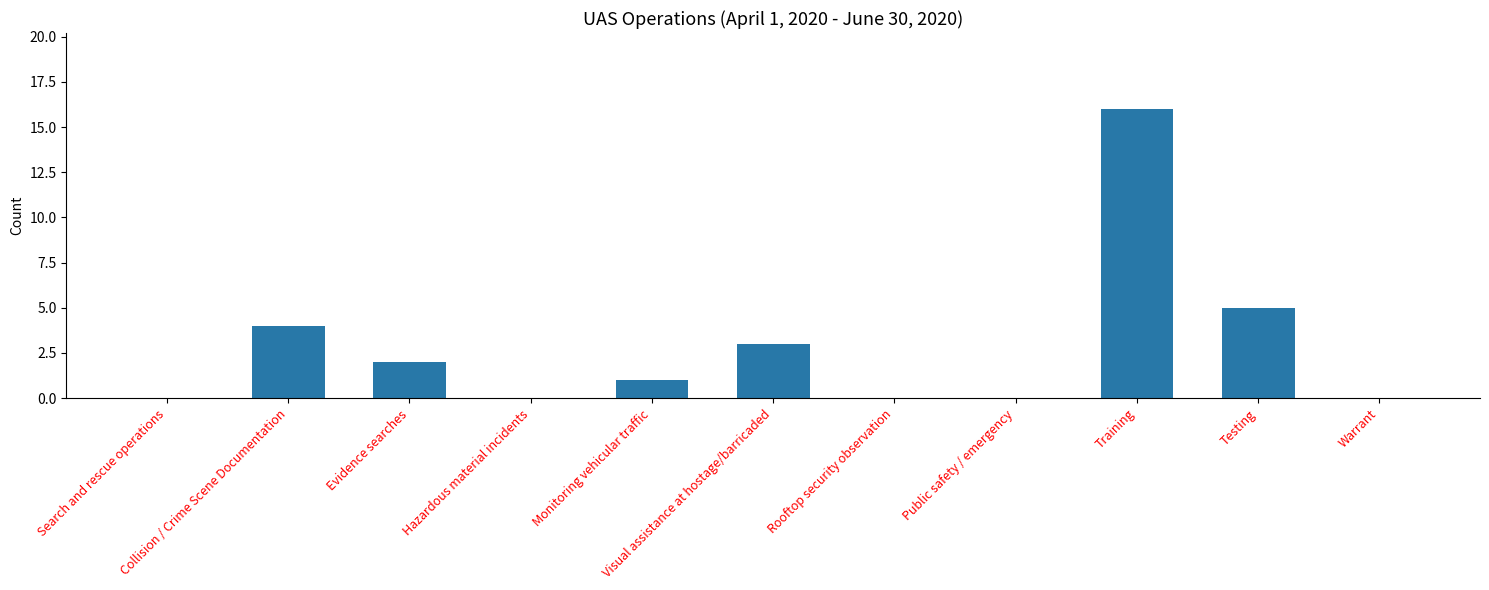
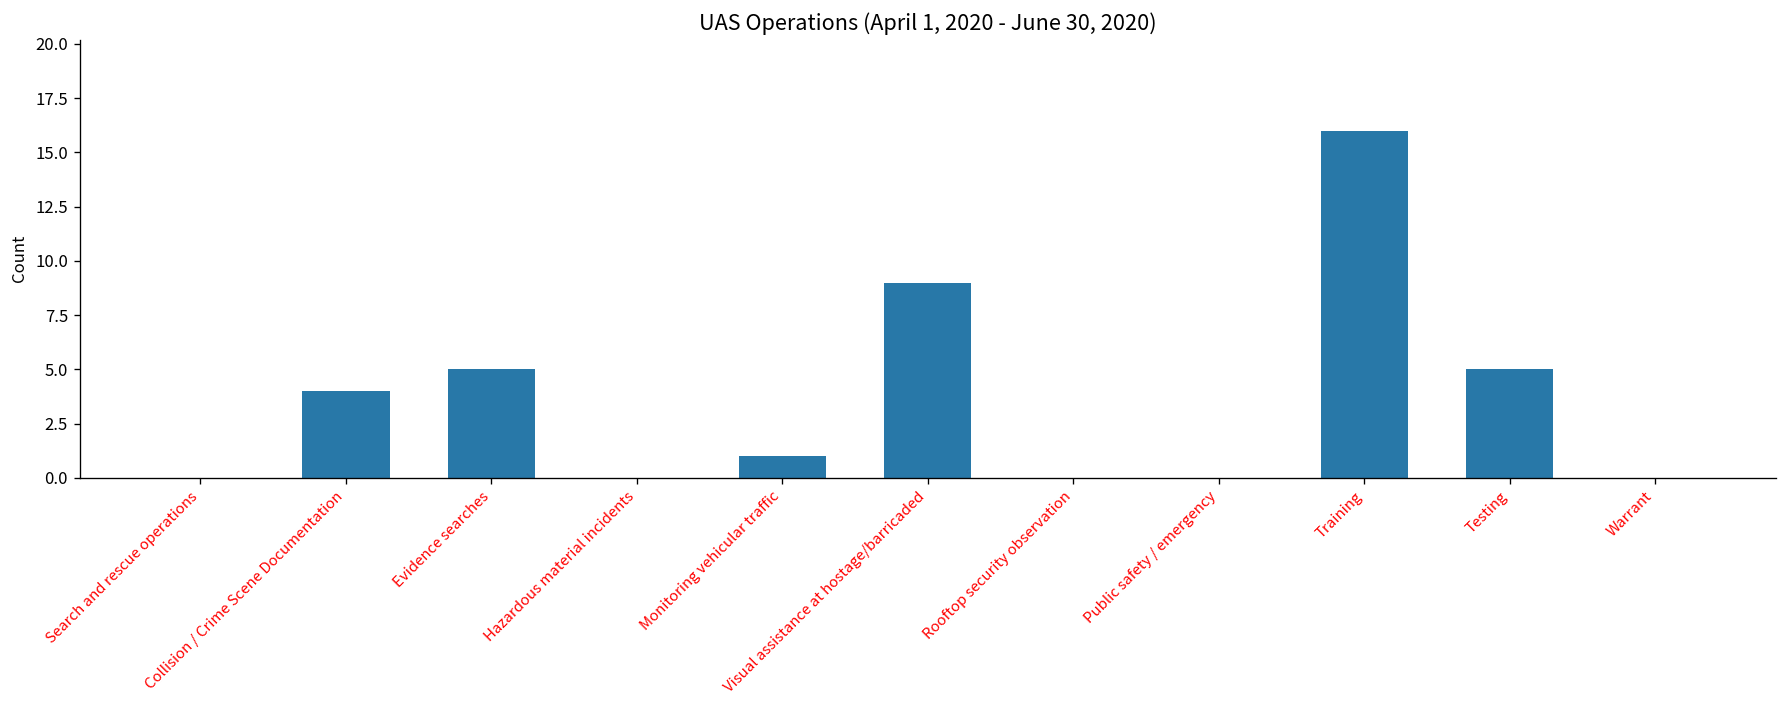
  {
    "Search and rescue operations": 0,
    "Collision / Crime Scene Documentation": 4,
-   "Evidence searches": 2,
+   "Evidence searches": 5,
    "Hazardous material incidents": 0,
    "Monitoring vehicular traffic": 1,
-   "Visual assistance at hostage/barricaded": 3,
+   "Visual assistance at hostage/barricaded": 9,
    "Rooftop security observation": 0,
    "Public safety / emergency": 0,
    "Training": 16,
    "Testing": 5,
    "Warrant": 0
  }
